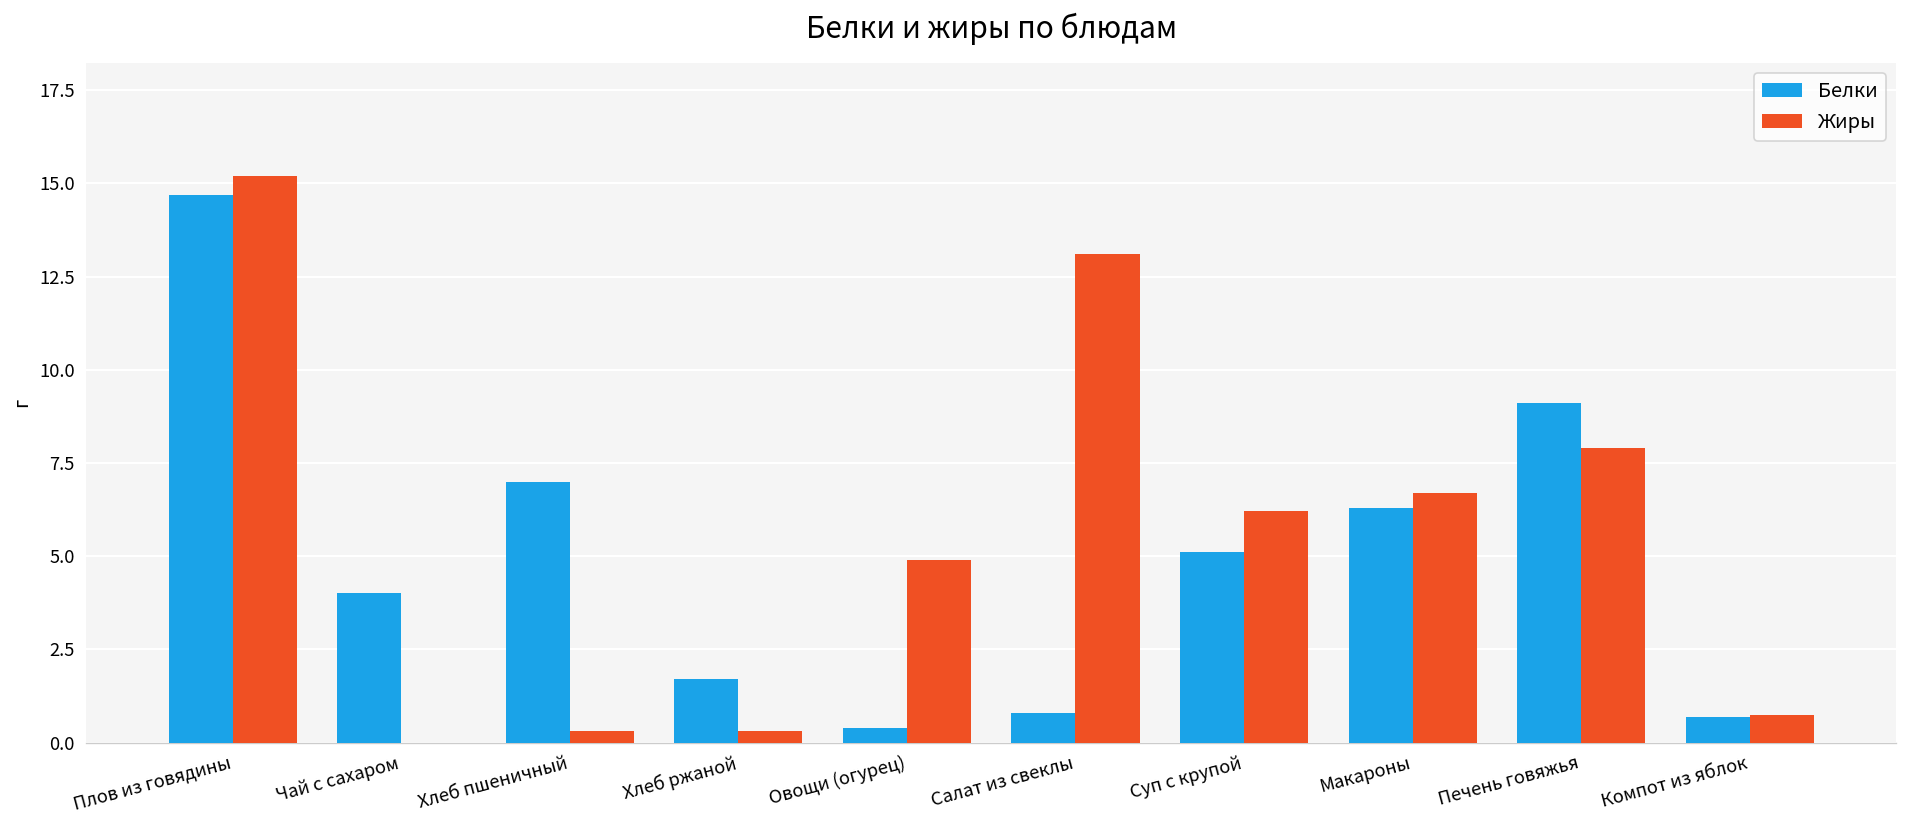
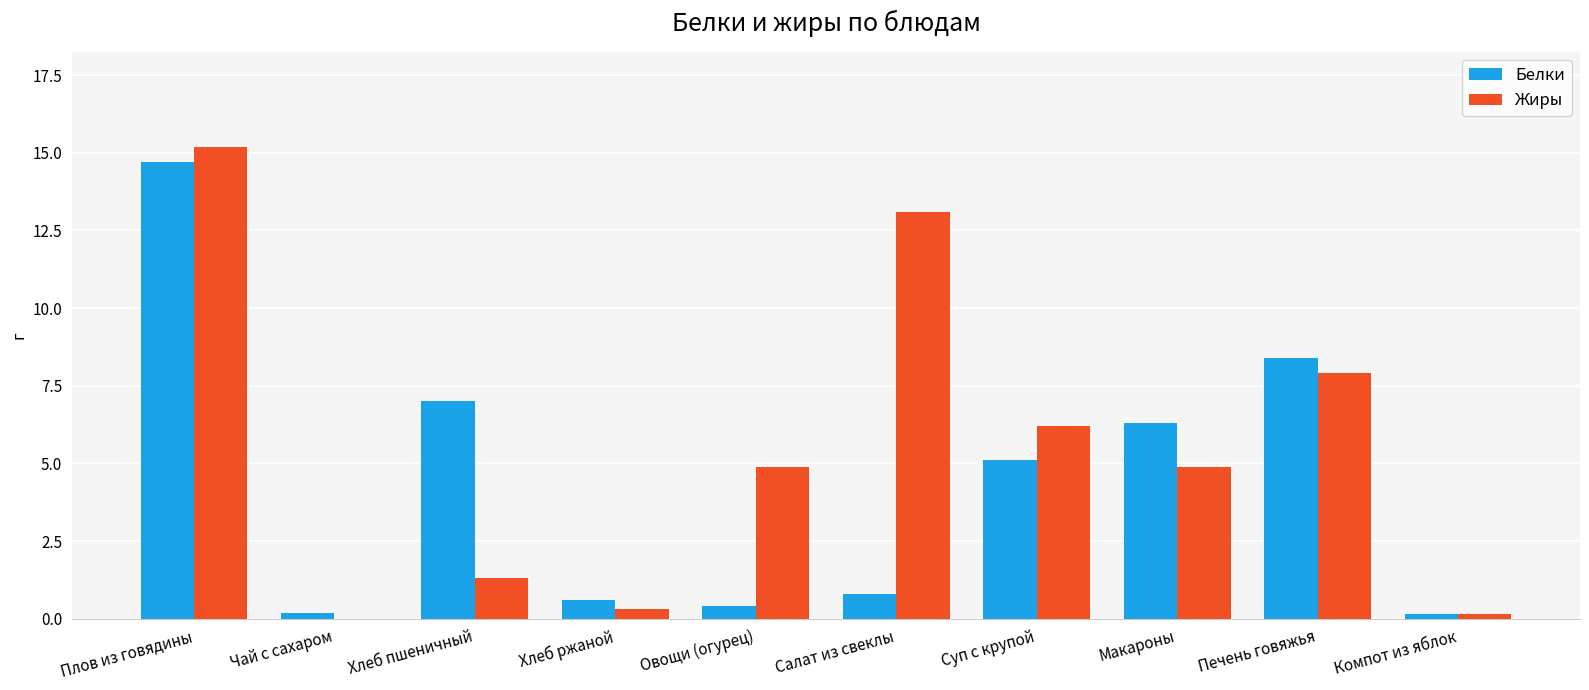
  {
    "Белки": {
      "Плов из говядины": 14.7,
-     "Чай с сахаром": 4.0,
+     "Чай с сахаром": 0.2,
      "Хлеб пшеничный": 7.0,
-     "Хлеб ржаной": 1.7,
+     "Хлеб ржаной": 0.6,
      "Овощи (огурец)": 0.4,
      "Салат из свеклы": 0.8,
      "Суп с крупой": 5.1,
      "Макароны": 6.3,
-     "Печень говяжья": 9.1,
-     "Компот из яблок": 0.7
+     "Печень говяжья": 8.4,
+     "Компот из яблок": 0.2
    },
    "Жиры": {
      "Плов из говядины": 15.2,
      "Чай с сахаром": 0.0,
-     "Хлеб пшеничный": 0.3,
+     "Хлеб пшеничный": 1.3,
      "Хлеб ржаной": 0.3,
      "Овощи (огурец)": 4.9,
      "Салат из свеклы": 13.1,
      "Суп с крупой": 6.2,
-     "Макароны": 6.7,
+     "Макароны": 4.9,
      "Печень говяжья": 7.9,
-     "Компот из яблок": 0.8
+     "Компот из яблок": 0.1
    }
  }
